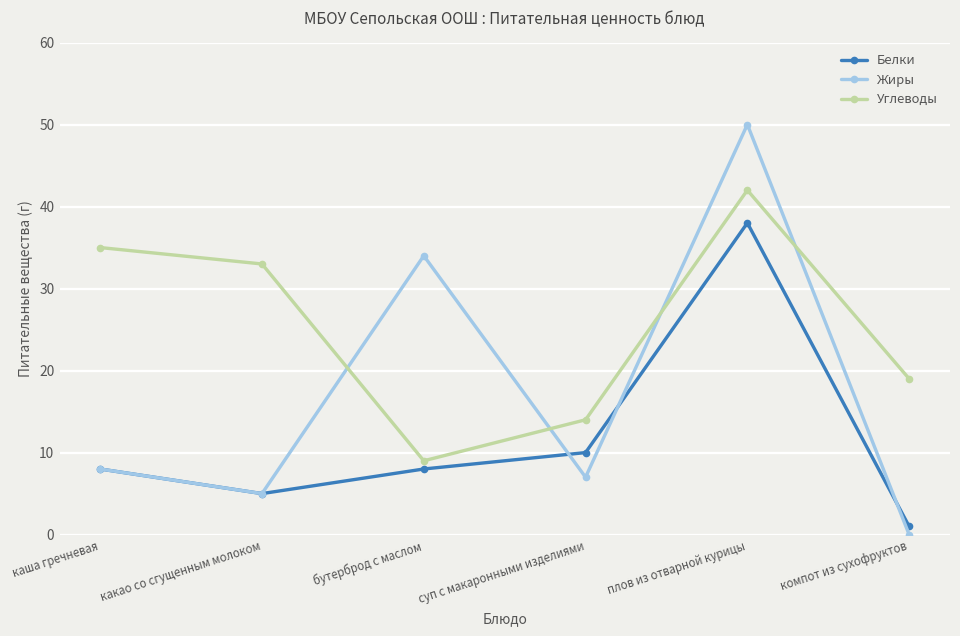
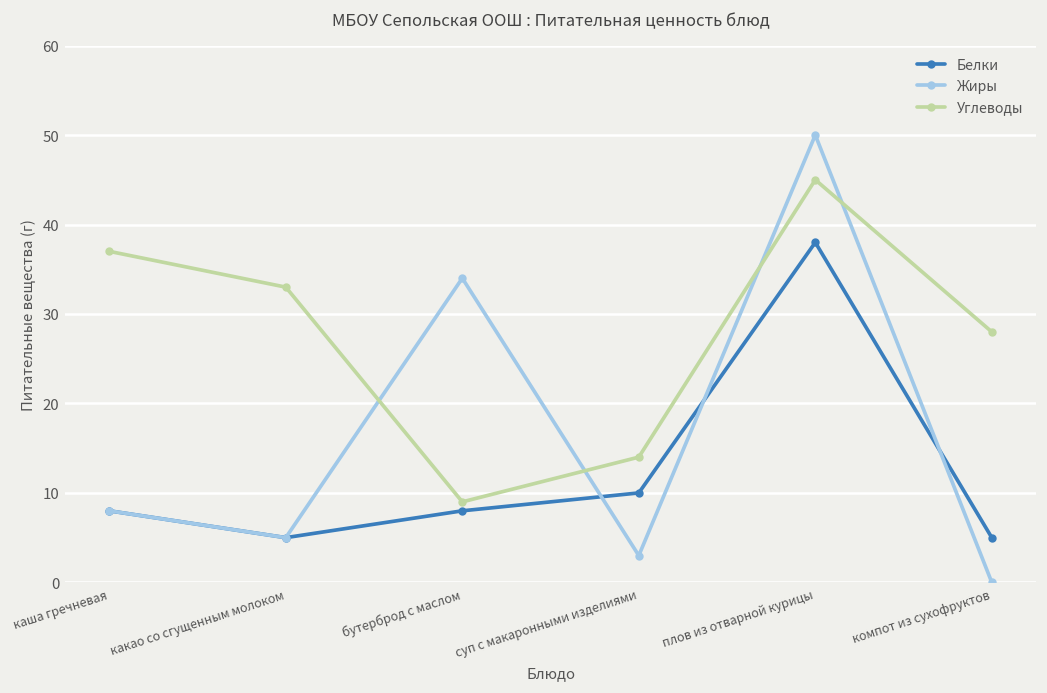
  {
    "Белки": {
      "бутерброд с маслом": 8,
      "суп с макаронными изделиями": 10,
      "плов из отварной курицы": 38,
-     "компот из сухофруктов": 1
+     "компот из сухофруктов": 5
    },
    "Жиры": {
      "бутерброд с маслом": 34,
-     "суп с макаронными изделиями": 7,
+     "суп с макаронными изделиями": 3,
      "плов из отварной курицы": 50,
      "компот из сухофруктов": 0
    },
    "Углеводы": {
-     "каша гречневая": 35,
+     "каша гречневая": 37,
      "какао со сгущенным молоком": 33,
      "бутерброд с маслом": 9,
      "суп с макаронными изделиями": 14,
-     "плов из отварной курицы": 42,
-     "компот из сухофруктов": 19
+     "плов из отварной курицы": 45,
+     "компот из сухофруктов": 28
    }
  }
